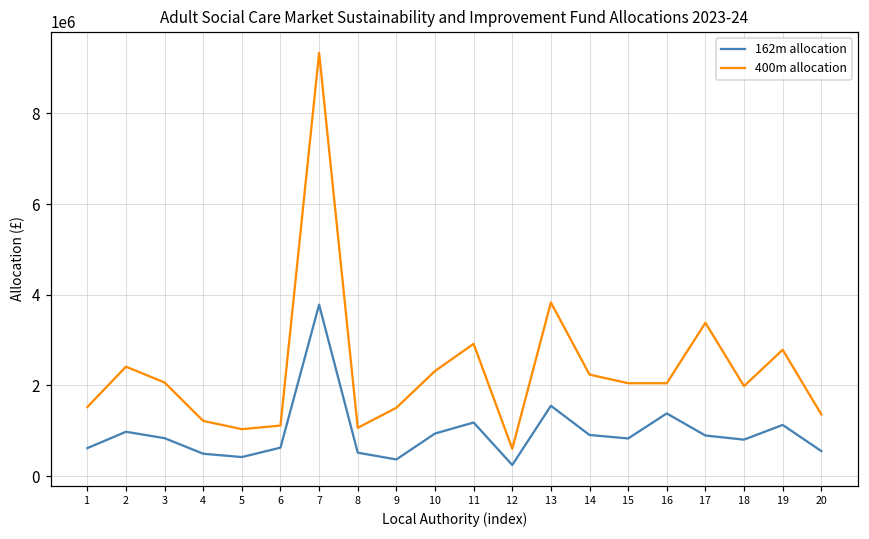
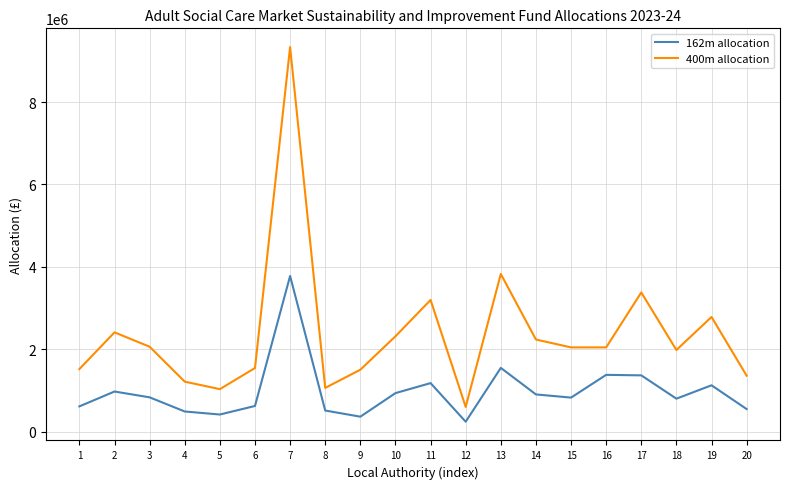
  {
    "162m allocation": {
      "1": 600000,
      "2": 1000000,
      "3": 800000,
      "4": 500000,
      "5": 400000,
      "6": 600000,
      "7": 3800000,
      "8": 500000,
      "9": 400000,
      "10": 900000,
      "11": 1200000,
      "12": 200000,
      "13": 1600000,
      "14": 900000,
      "15": 800000,
      "16": 1400000,
-     "17": 900000,
+     "17": 1400000,
      "18": 800000,
      "19": 1100000,
      "20": 600000
    },
    "400m allocation": {
      "1": 1500000,
      "2": 2400000,
      "3": 2100000,
      "4": 1200000,
      "5": 1000000,
-     "6": 1100000,
+     "6": 1500000,
      "7": 9300000,
      "8": 1100000,
      "9": 1500000,
      "10": 2300000,
-     "11": 2900000,
+     "11": 3200000,
      "12": 600000,
      "13": 3800000,
      "14": 2200000,
      "15": 2000000,
      "16": 2000000,
      "17": 3400000,
      "18": 2000000,
      "19": 2800000,
      "20": 1400000
    }
  }
